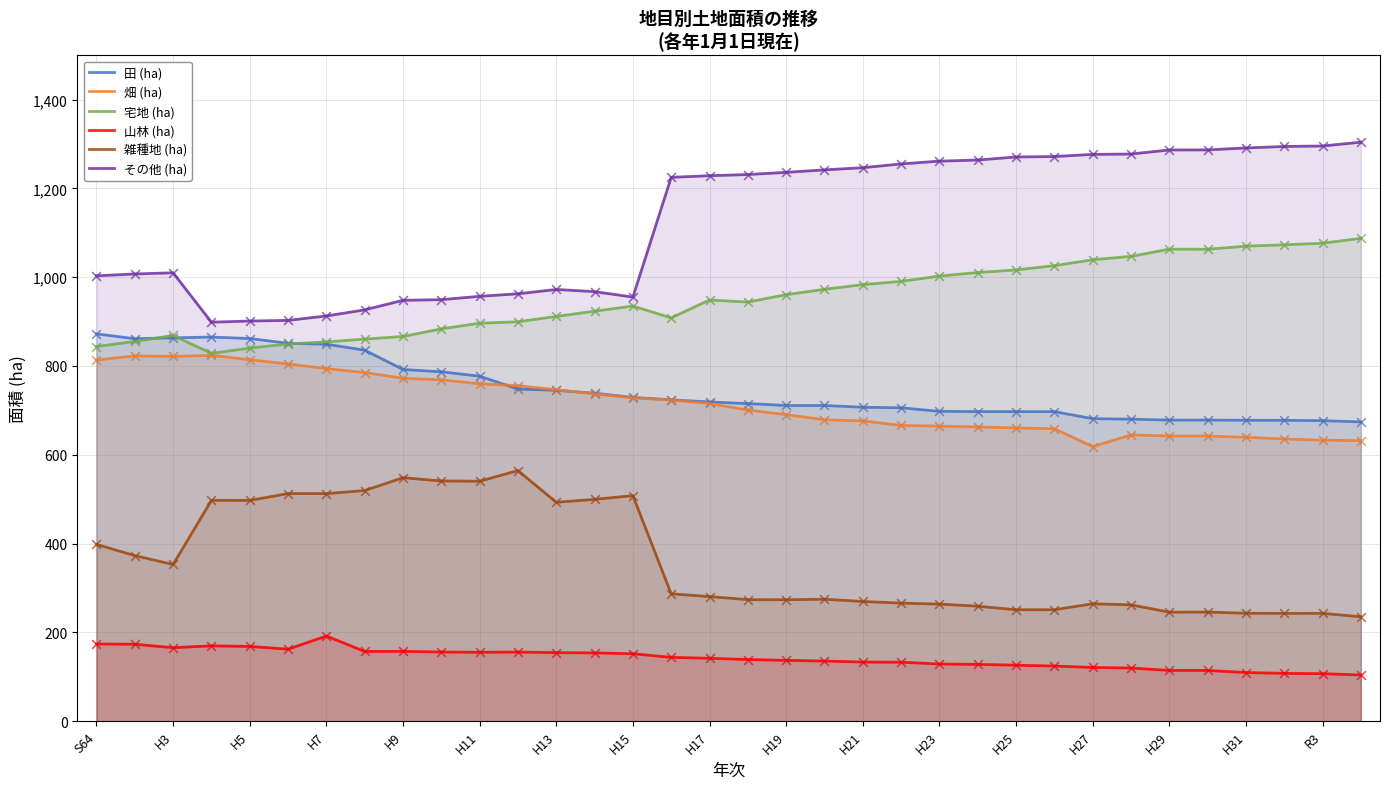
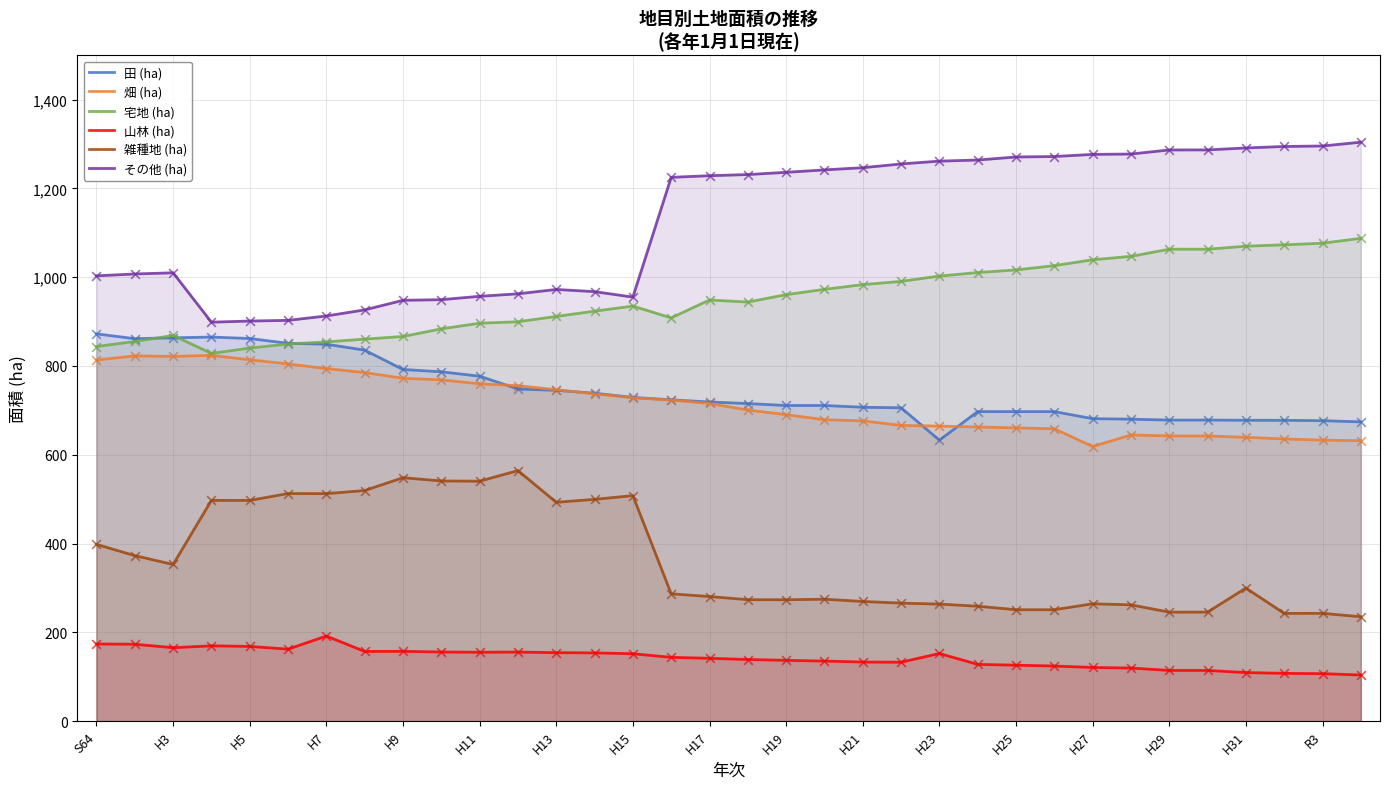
  {
    "田 (ha)": {
      "S64": "870",
      "H5": "860",
      "H9": "790",
      "H11": "780",
      "H19": "710",
      "H21": "710",
-     "H23": "700",
+     "H23": "630",
      "H25": "700",
      "H27": "680",
      "H29": "680",
      "H31": "680",
      "R3": "680"
    },
    "畑 (ha)": {
      "S64": "810",
      "H3": "820",
      "H5": "810",
      "H7": "790",
      "H9": "770",
      "H11": "760",
      "H19": "690",
      "H21": "680",
      "H23": "660",
      "H25": "660",
      "H27": "620",
      "H29": "640",
      "H31": "640",
      "R3": "630"
    },
    "宅地 (ha)": {
      "S64": "840",
      "H5": "840",
      "H9": "870",
      "H11": "900",
      "H13": "910",
      "H15": "930",
      "H17": "950",
      "H19": "960",
      "H21": "980",
      "H23": "1,000",
      "H25": "1,020",
      "H27": "1,040",
      "H29": "1,060",
      "H31": "1,070",
      "R3": "1,080"
    },
    "山林 (ha)": {
      "S64": "170",
      "H3": "170",
      "H5": "170",
      "H7": "190",
      "H9": "160",
      "H11": "160",
      "H13": "150",
      "H15": "150",
      "H17": "140",
      "H19": "140",
      "H21": "130",
-     "H23": "130",
+     "H23": "150",
      "H25": "130",
      "H27": "120",
      "H29": "110",
      "H31": "110",
      "R3": "110"
    },
    "雑種地 (ha)": {
      "S64": "400",
      "H3": "350",
      "H5": "500",
      "H7": "510",
      "H9": "550",
      "H11": "540",
      "H13": "490",
      "H15": "510",
      "H17": "280",
      "H19": "270",
      "H21": "270",
      "H23": "260",
      "H25": "250",
      "H27": "260",
      "H29": "250",
-     "H31": "240",
+     "H31": "300",
      "R3": "240"
    },
    "その他 (ha)": {
      "S64": "1,000",
      "H3": "1,010",
      "H5": "900",
      "H7": "910",
      "H9": "950",
      "H11": "960",
      "H13": "970",
      "H15": "960",
      "H17": "1,230",
      "H19": "1,240",
      "H21": "1,250",
      "H23": "1,260",
      "H25": "1,270",
      "H27": "1,280",
      "H29": "1,290",
      "H31": "1,290",
      "R3": "1,300"
    }
  }
